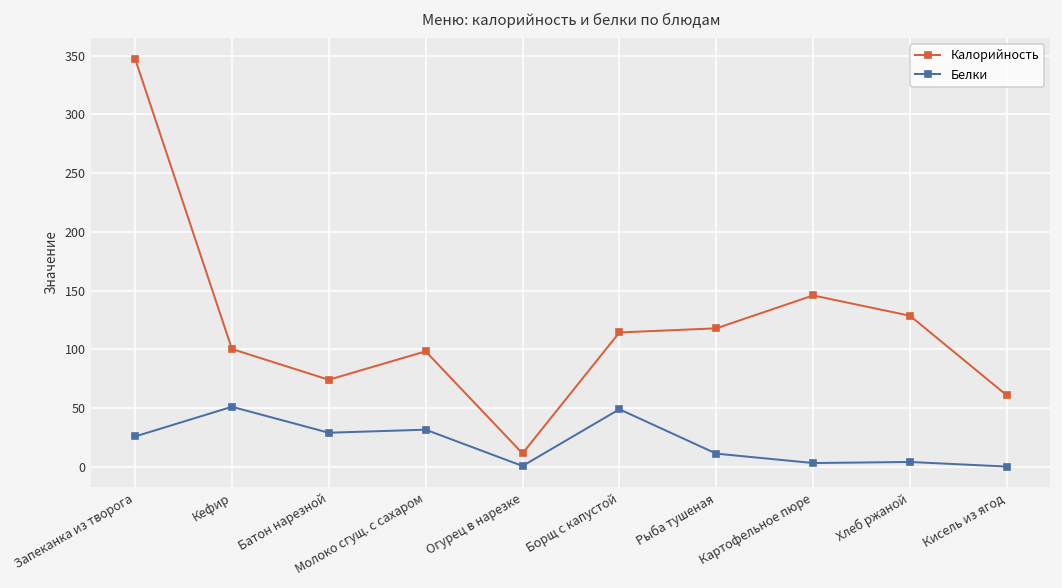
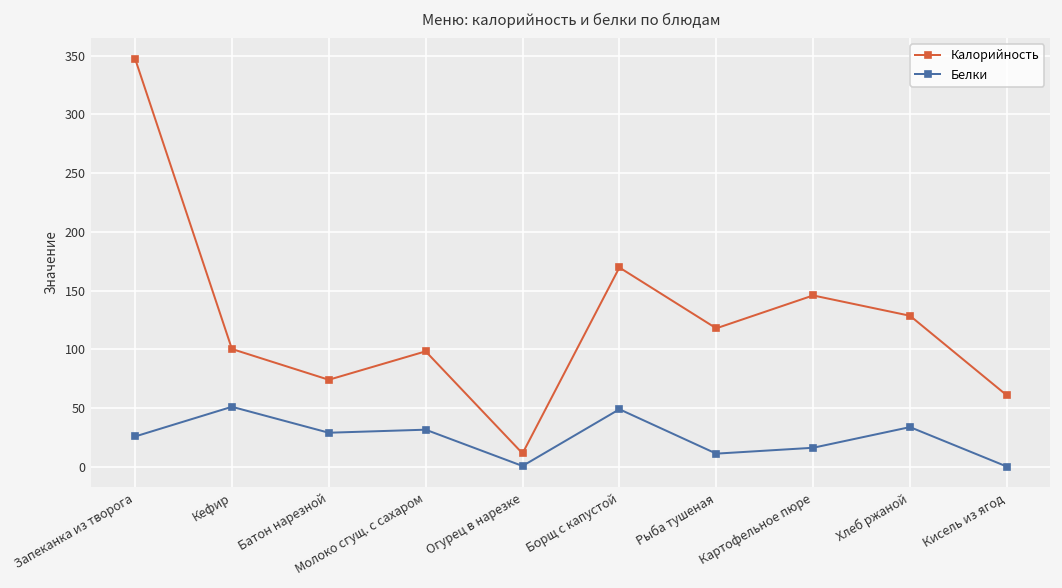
  {
    "Калорийность": {
      "Запеканка из творога": 350,
      "Кефир": 100,
      "Батон нарезной": 70,
      "Молоко сгущ. с сахаром": 100,
      "Огурец в нарезке": 10,
-     "Борщ с капустой": 110,
+     "Борщ с капустой": 170,
      "Рыба тушеная": 120,
      "Картофельное пюре": 150,
      "Хлеб ржаной": 130,
      "Кисель из ягод": 60
    },
    "Белки": {
      "Запеканка из творога": 30,
      "Кефир": 50,
      "Батон нарезной": 30,
      "Молоко сгущ. с сахаром": 30,
      "Огурец в нарезке": 0,
      "Борщ с капустой": 50,
      "Рыба тушеная": 10,
-     "Картофельное пюре": 0,
-     "Хлеб ржаной": 0,
+     "Картофельное пюре": 20,
+     "Хлеб ржаной": 30,
      "Кисель из ягод": 0
    }
  }
